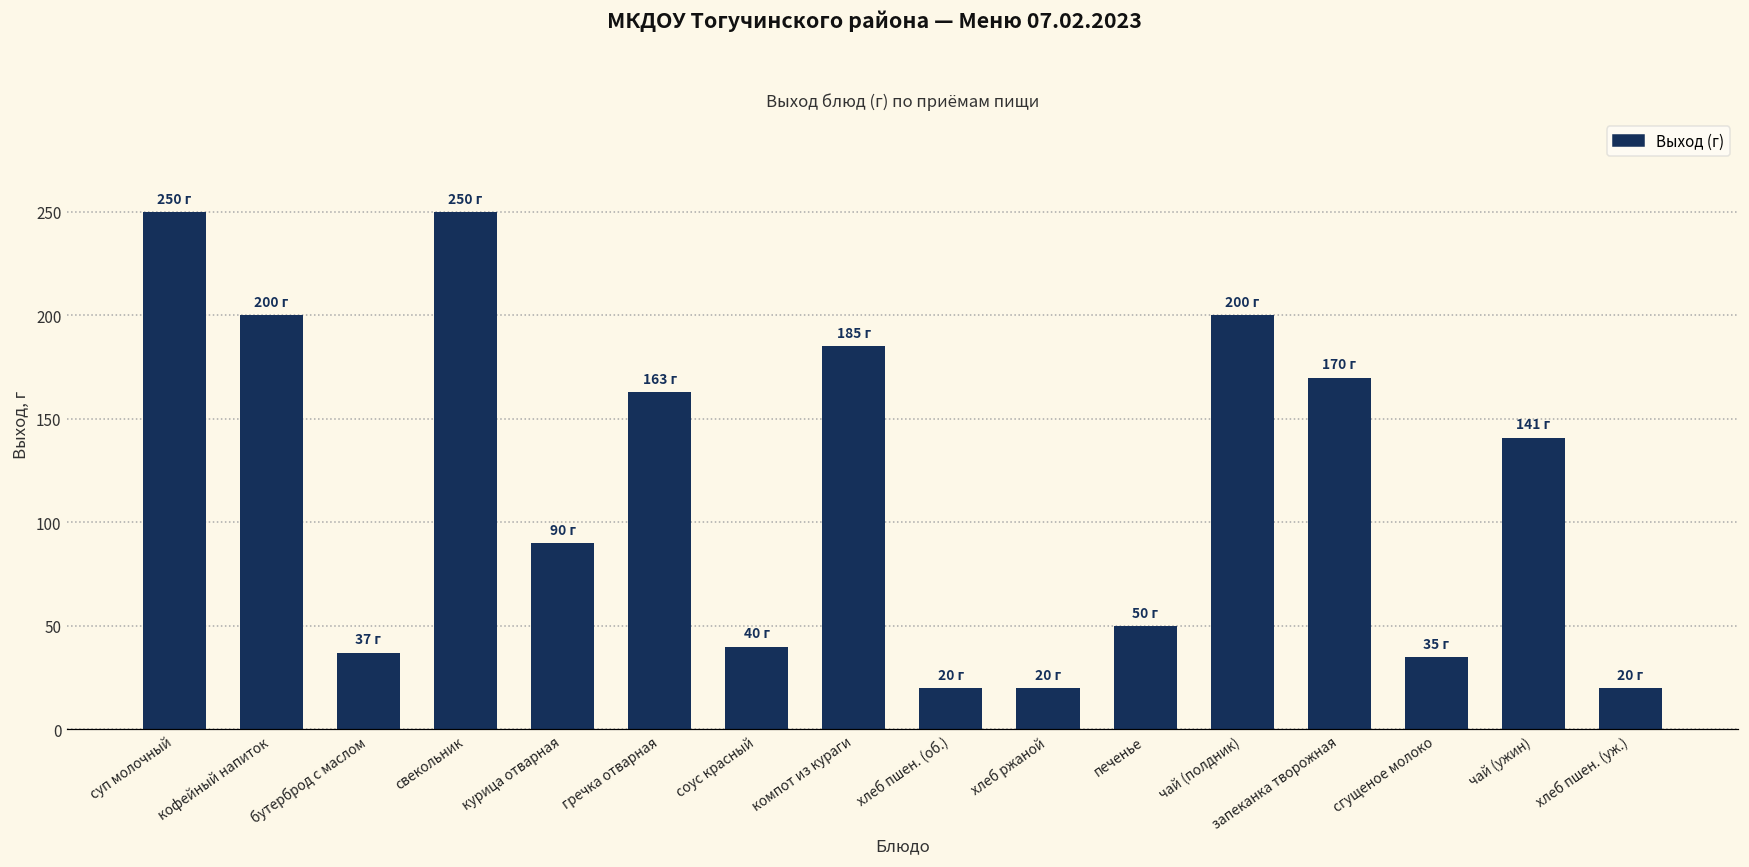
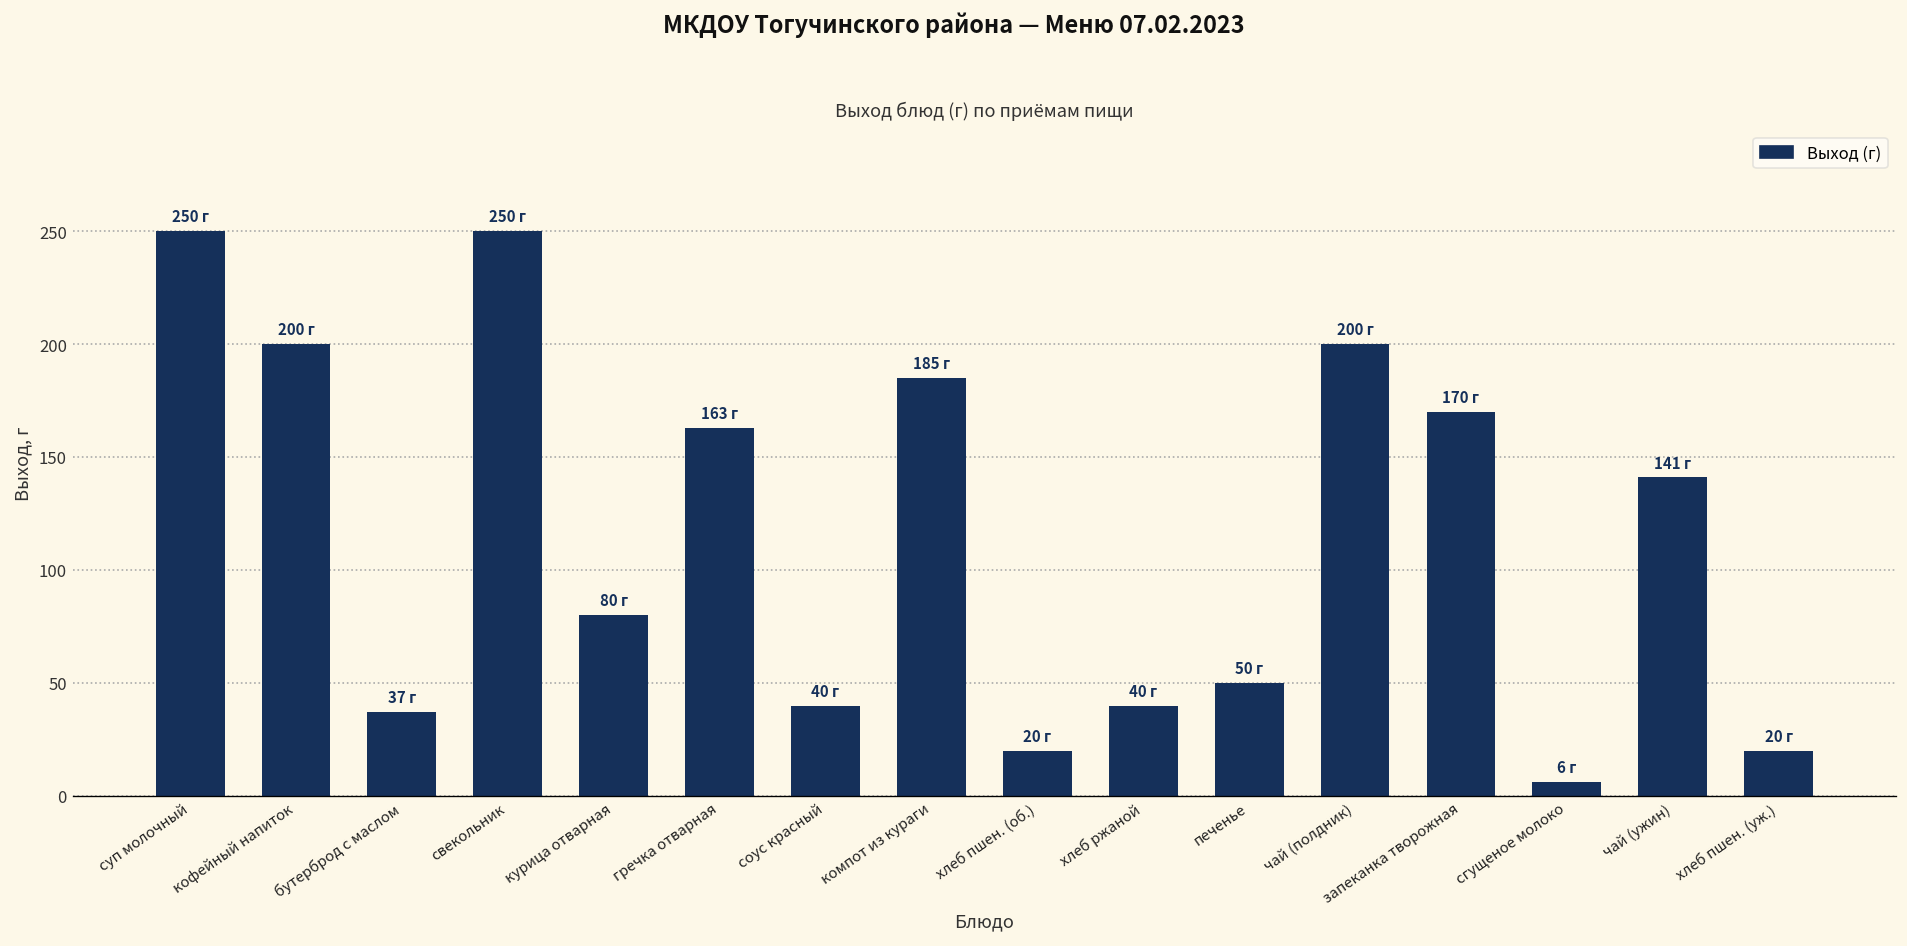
  {
    "суп молочный": 250,
    "кофейный напиток": 200,
    "бутерброд с маслом": 37,
    "свекольник": 250,
-   "курица отварная": 90,
+   "курица отварная": 80,
    "гречка отварная": 163,
    "соус красный": 40,
    "компот из кураги": 185,
    "хлеб пшен. (об.)": 20,
-   "хлеб ржаной": 20,
+   "хлеб ржаной": 40,
    "печенье": 50,
    "чай (полдник)": 200,
    "запеканка творожная": 170,
-   "сгущеное молоко": 35,
+   "сгущеное молоко": 6,
    "чай (ужин)": 141,
    "хлеб пшен. (уж.)": 20
  }
